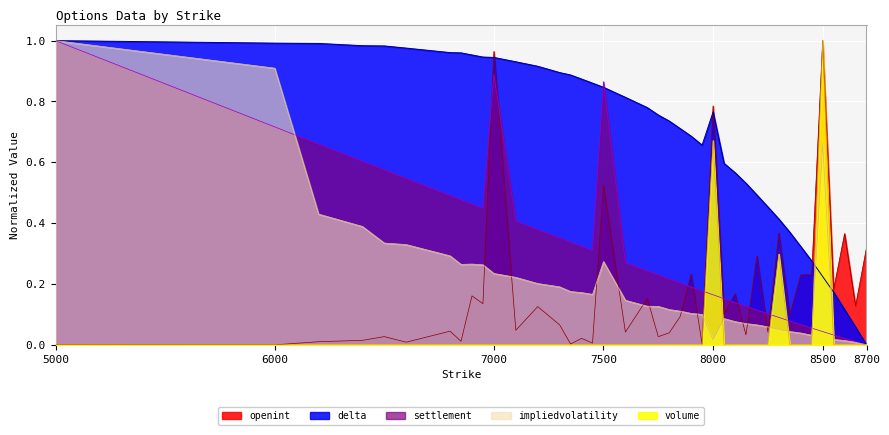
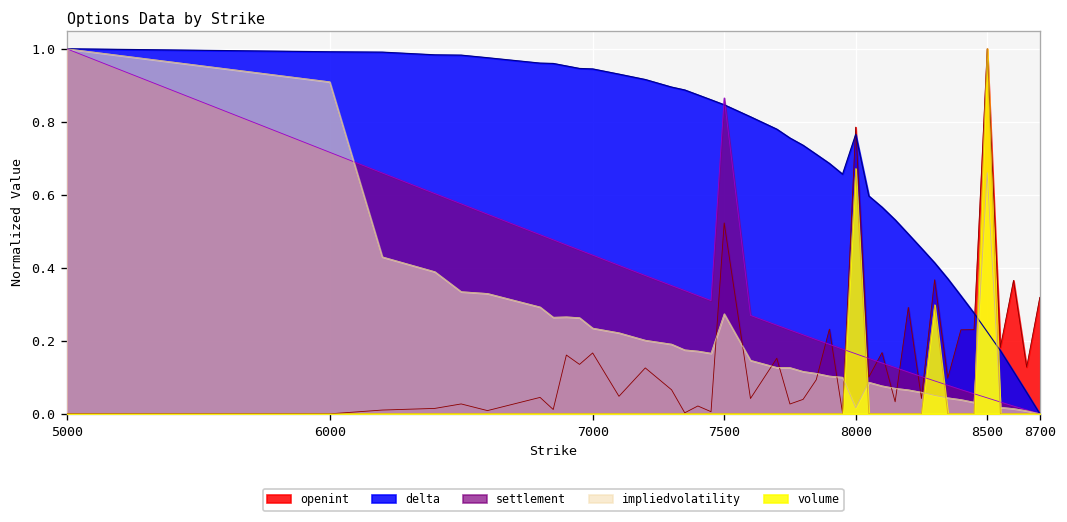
  {
    "openint": {
-     "7000": 0.96,
+     "7000": 0.17,
      "7500": 0.52,
      "8000": 0.79,
      "8700": 0.32
    },
    "delta": {
      "6000": 0.99,
      "7000": 0.94,
      "7500": 0.85,
      "8000": 0.77,
      "8500": 0.22
    },
    "settlement": {
      "6000": 0.72,
-     "7000": 0.89,
+     "7000": 0.43,
      "7500": 0.87,
      "8000": 0.16,
      "8500": 0.04
    },
    "impliedvolatility": {
      "6000": 0.91,
      "7000": 0.23,
      "7500": 0.27,
      "8000": 0.02,
      "8500": 0.66
    },
    "volume": {
      "7000": 0.00,
      "7500": 0.00,
      "8000": 0.67
    }
  }
